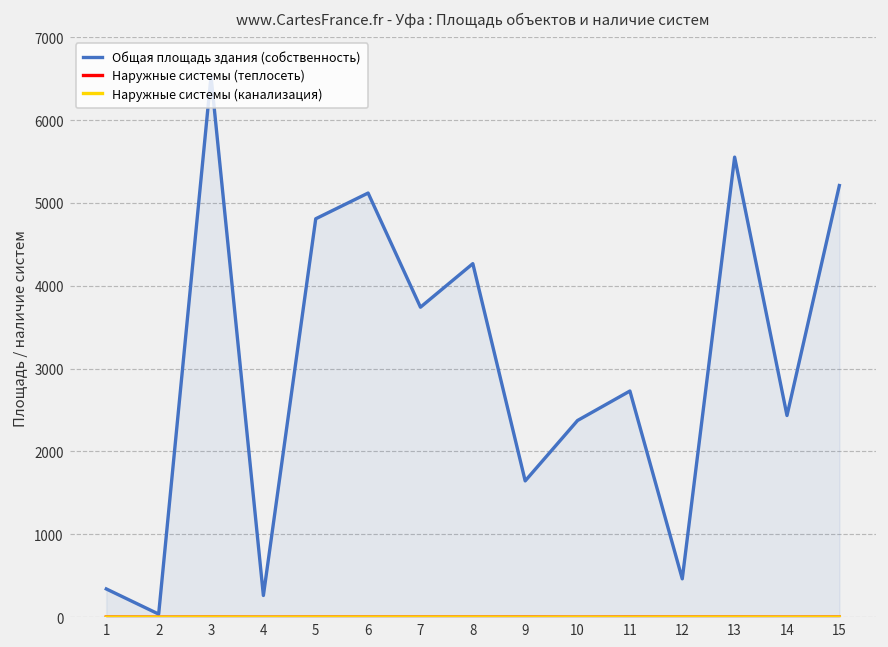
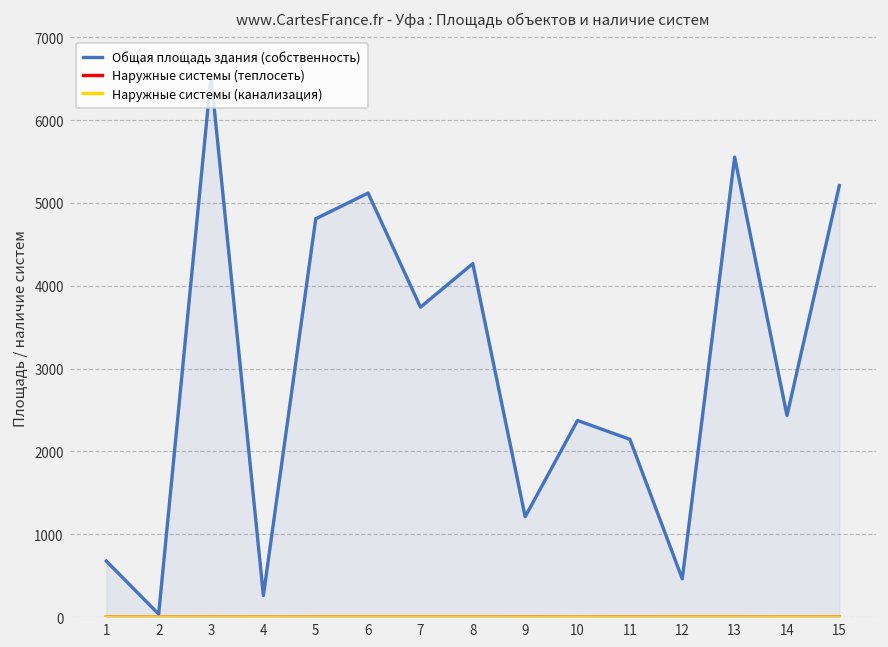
  {
    "Общая площадь здания (собственность)": {
-     "1": 300,
+     "1": 700,
      "4": 300,
      "5": 4800,
      "6": 5100,
      "7": 3700,
      "8": 4300,
-     "9": 1600,
+     "9": 1200,
      "10": 2400,
-     "11": 2700,
+     "11": 2100,
      "12": 500,
      "13": 5600,
      "14": 2400,
      "15": 5200
    },
    "Наружные системы (канализация)": {
      "1": 0,
      "3": 0,
      "4": 0,
      "5": 0,
      "6": 0,
      "7": 0,
      "8": 0,
      "9": 0,
      "10": 0,
      "11": 0,
      "12": 0,
      "13": 0,
      "14": 0,
      "15": 0
    }
  }
